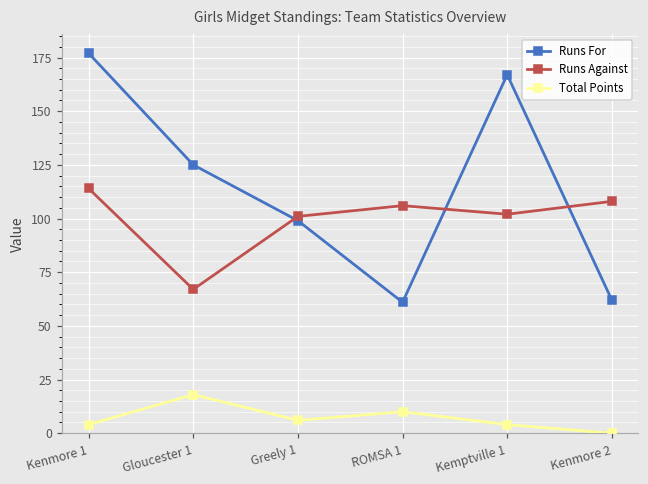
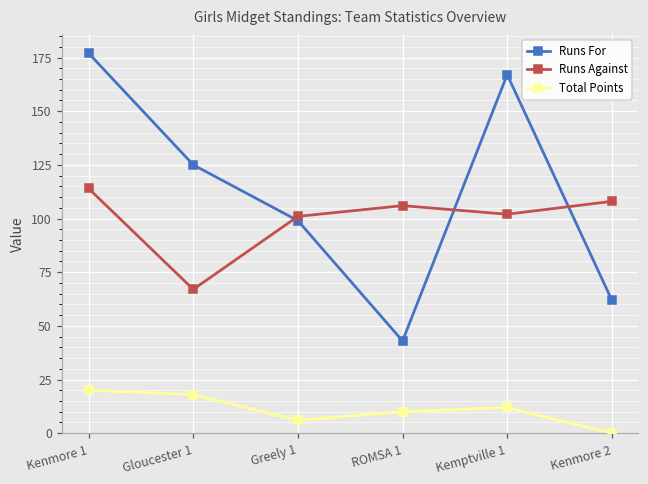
  {
    "Runs For": {
      "Kenmore 1": 177,
      "Gloucester 1": 125,
      "Greely 1": 99,
-     "ROMSA 1": 61,
+     "ROMSA 1": 43,
      "Kemptville 1": 167,
      "Kenmore 2": 62
    },
    "Runs Against": {
      "Kenmore 1": 114,
      "Gloucester 1": 67,
      "Greely 1": 101,
      "ROMSA 1": 106,
      "Kemptville 1": 102,
      "Kenmore 2": 108
    },
    "Total Points": {
-     "Kenmore 1": 4,
+     "Kenmore 1": 20,
      "Gloucester 1": 18,
      "Greely 1": 6,
      "ROMSA 1": 10,
-     "Kemptville 1": 4,
+     "Kemptville 1": 12,
      "Kenmore 2": 0
    }
  }
